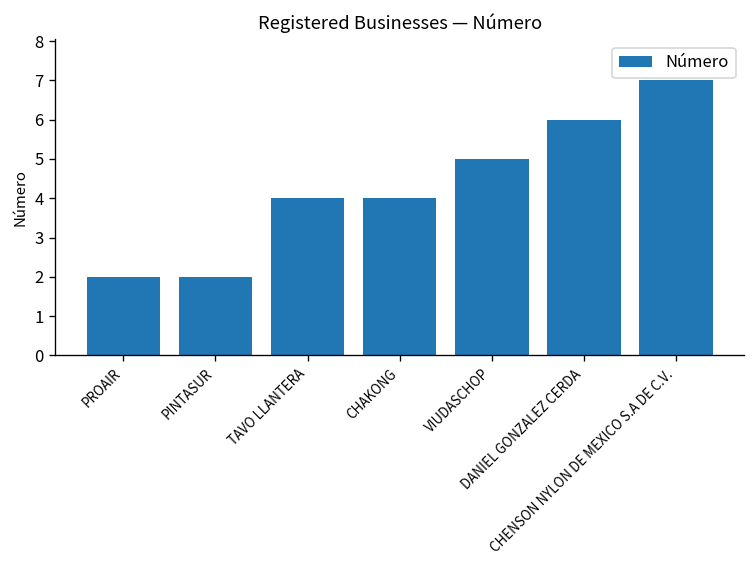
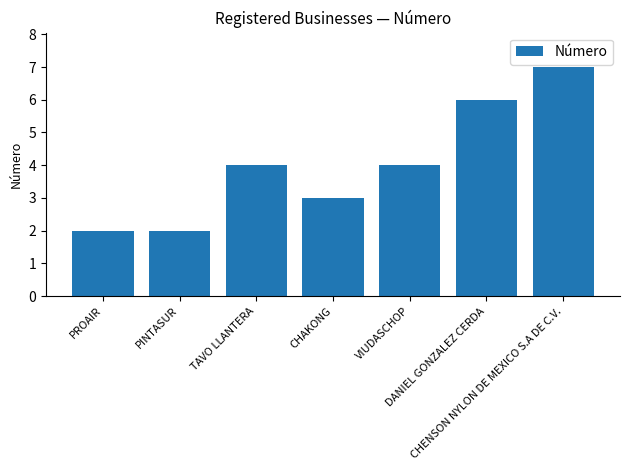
  {
    "PROAIR": 2,
    "PINTASUR": 2,
    "TAVO LLANTERA": 4,
-   "CHAKONG": 4,
-   "VIUDASCHOP": 5,
+   "CHAKONG": 3,
+   "VIUDASCHOP": 4,
    "DANIEL GONZALEZ CERDA": 6,
    "CHENSON NYLON DE MEXICO S.A DE C.V.": 7
  }
